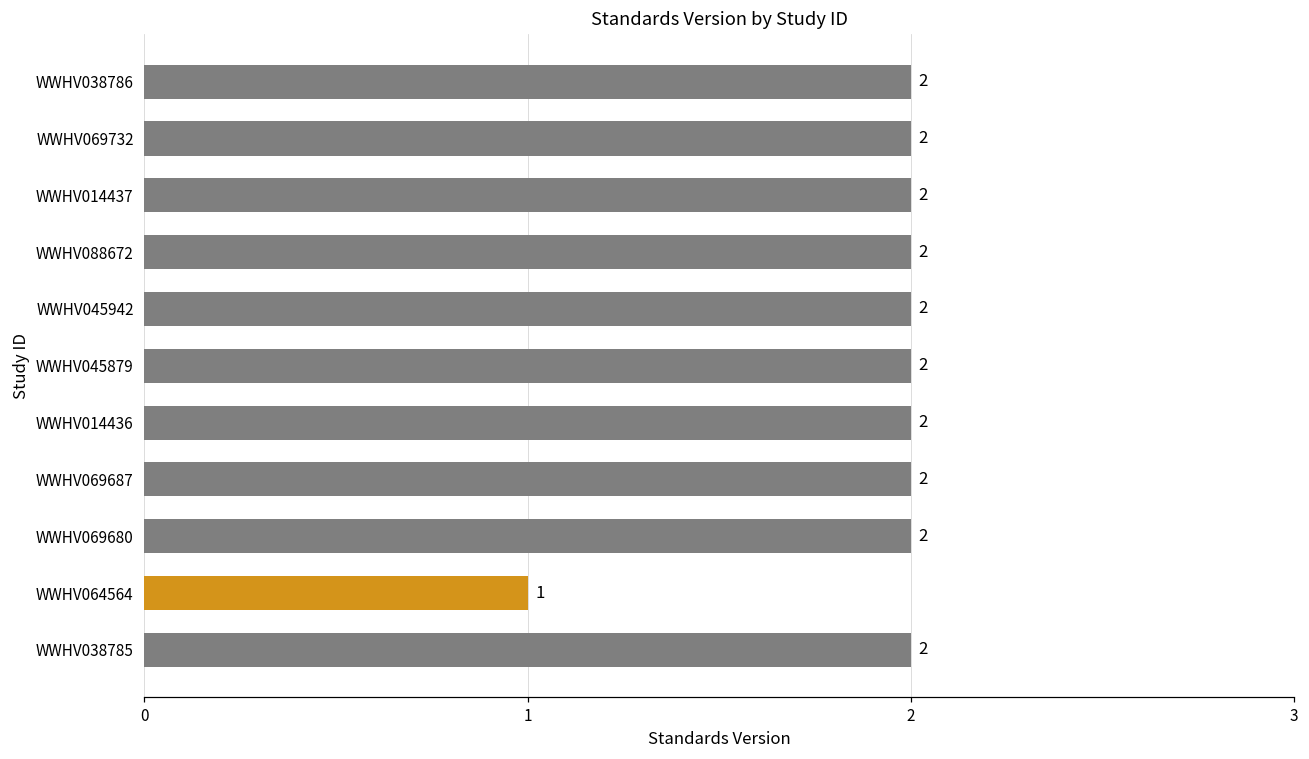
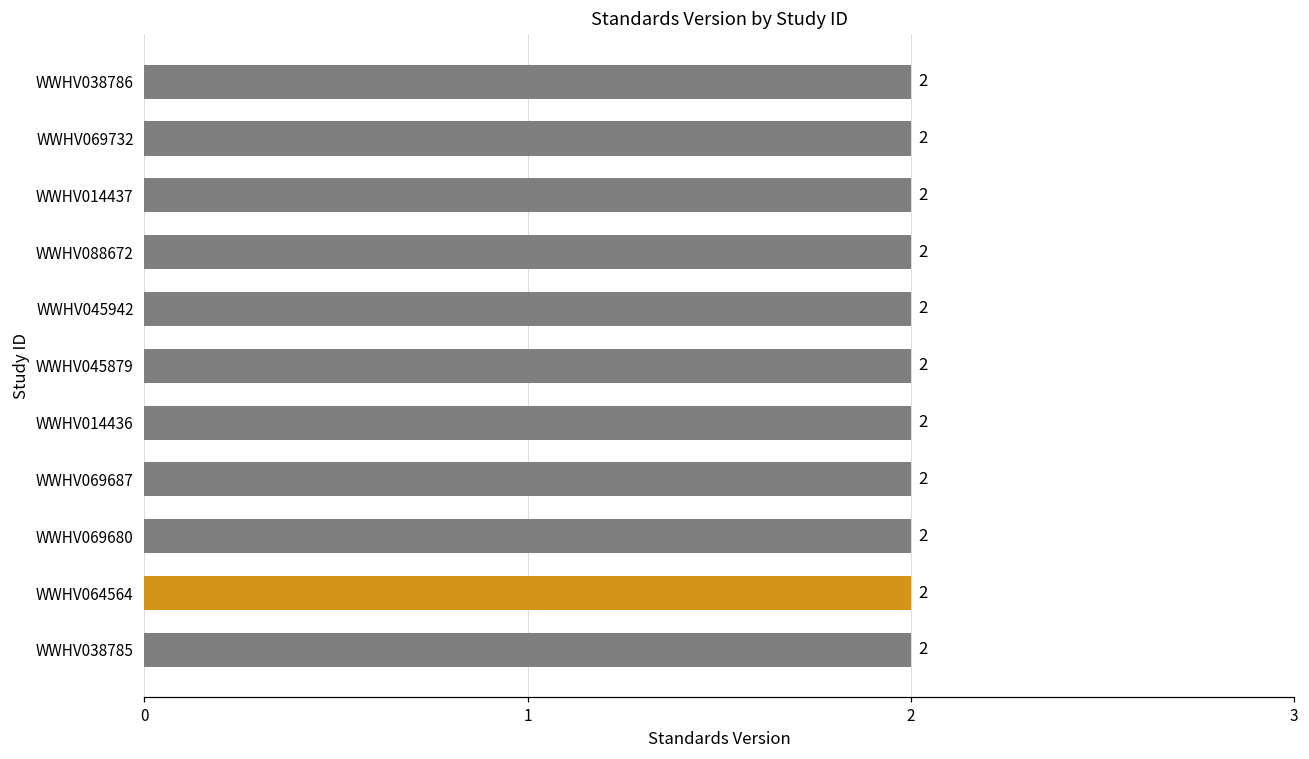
  {
    "WWHV038786": 2,
    "WWHV069732": 2,
    "WWHV014437": 2,
    "WWHV088672": 2,
    "WWHV045942": 2,
    "WWHV045879": 2,
    "WWHV014436": 2,
    "WWHV069687": 2,
    "WWHV069680": 2,
-   "WWHV064564": 1,
+   "WWHV064564": 2,
    "WWHV038785": 2
  }
